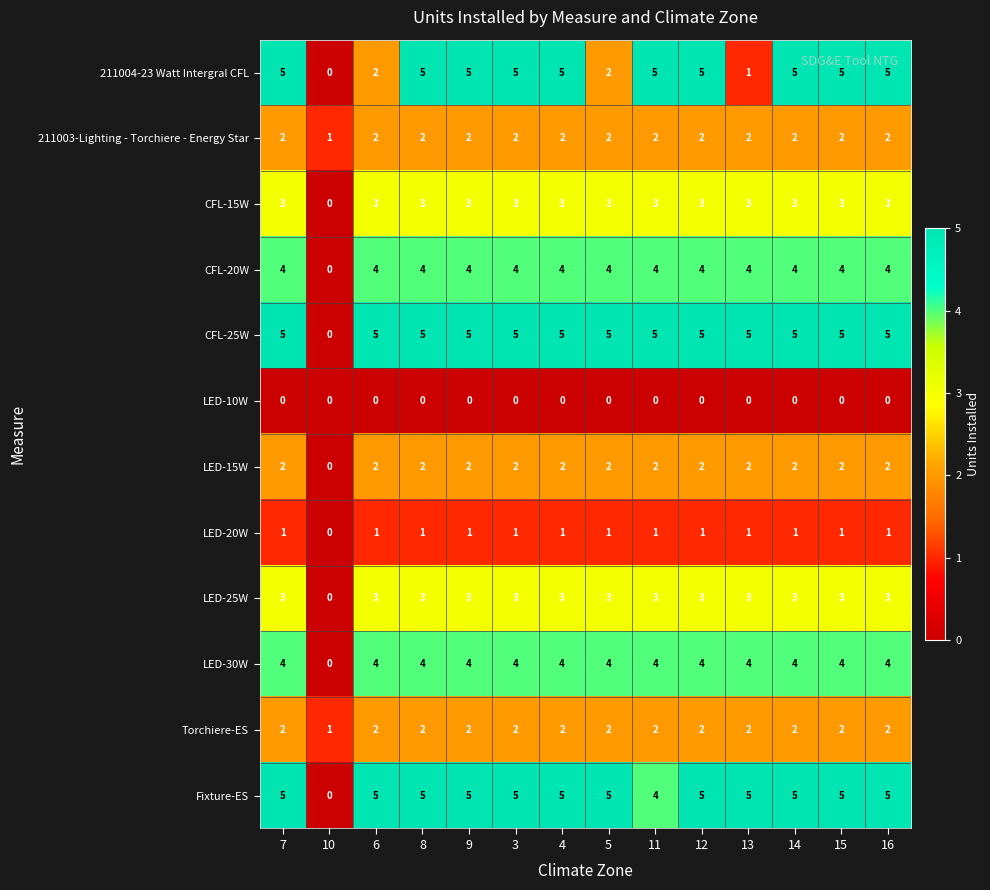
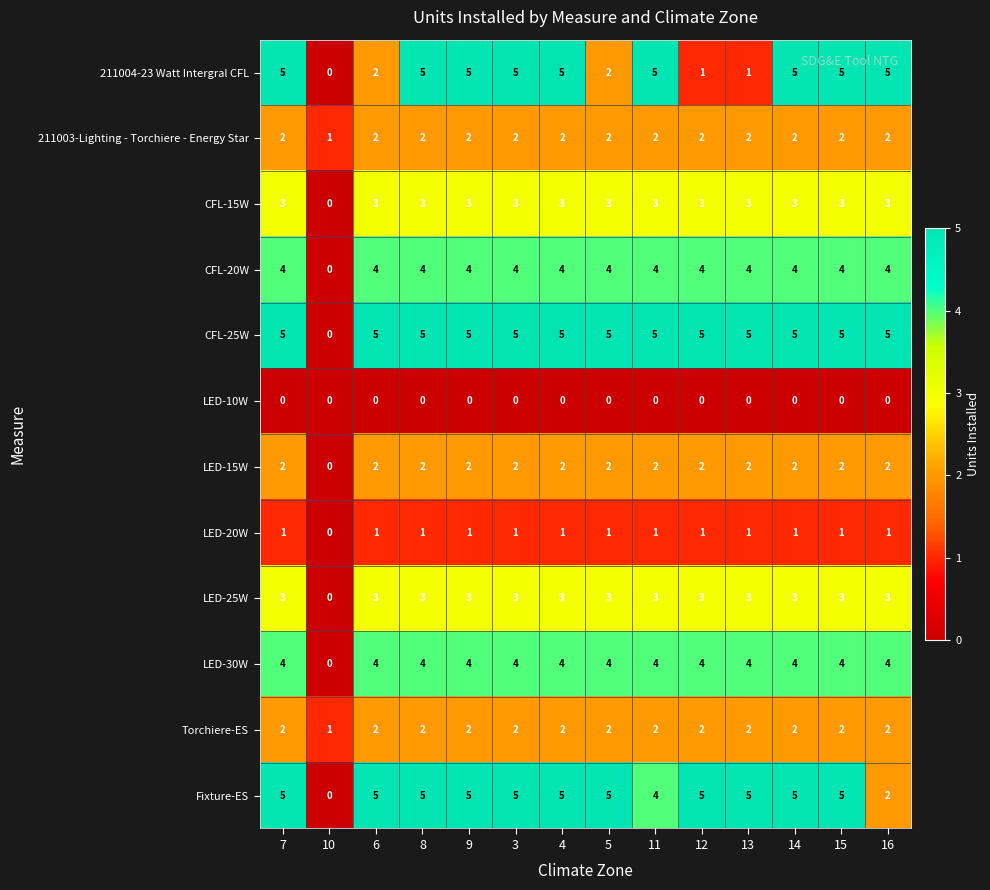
  {
    "211004-23 Watt Intergral CFL": {
      "7": 5,
      "10": 0,
      "6": 2,
      "8": 5,
      "9": 5,
      "3": 5,
      "4": 5,
      "5": 2,
      "11": 5,
-     "12": 5,
+     "12": 1,
      "13": 1,
      "14": 5,
      "16": 5
    },
    "211003-Lighting - Torchiere - Energy Star": {
      "7": 2,
      "10": 1,
      "6": 2,
      "8": 2,
      "9": 2,
      "3": 2,
      "4": 2,
      "5": 2,
      "11": 2,
      "12": 2,
      "13": 2,
      "14": 2,
      "15": 2,
      "16": 2
    },
    "CFL-15W": {
      "7": 3,
      "10": 0,
      "6": 3,
      "8": 3,
      "9": 3,
      "3": 3,
      "4": 3,
      "5": 3,
      "11": 3,
      "12": 3,
      "13": 3,
      "14": 3,
      "15": 3,
      "16": 3
    },
    "CFL-20W": {
      "7": 4,
      "10": 0,
      "6": 4,
      "8": 4,
      "9": 4,
      "3": 4,
      "4": 4,
      "5": 4,
      "11": 4,
      "12": 4,
      "13": 4,
      "14": 4,
      "15": 4,
      "16": 4
    },
    "CFL-25W": {
      "7": 5,
      "10": 0,
      "6": 5,
      "8": 5,
      "9": 5,
      "3": 5,
      "4": 5,
      "5": 5,
      "11": 5,
      "12": 5,
      "13": 5,
      "14": 5,
      "15": 5,
      "16": 5
    },
    "LED-10W": {
      "7": 0,
      "10": 0,
      "6": 0,
      "8": 0,
      "9": 0,
      "3": 0,
      "4": 0,
      "5": 0,
      "11": 0,
      "12": 0,
      "13": 0,
      "14": 0,
      "15": 0,
      "16": 0
    },
    "LED-15W": {
      "7": 2,
      "10": 0,
      "6": 2,
      "8": 2,
      "9": 2,
      "3": 2,
      "4": 2,
      "5": 2,
      "11": 2,
      "12": 2,
      "13": 2,
      "14": 2,
      "15": 2,
      "16": 2
    },
    "LED-20W": {
      "7": 1,
      "10": 0,
      "6": 1,
      "8": 1,
      "9": 1,
      "3": 1,
      "4": 1,
      "5": 1,
      "11": 1,
      "12": 1,
      "13": 1,
      "14": 1,
      "15": 1,
      "16": 1
    },
    "LED-25W": {
      "7": 3,
      "10": 0,
      "6": 3,
      "8": 3,
      "9": 3,
      "3": 3,
      "4": 3,
      "5": 3,
      "11": 3,
      "12": 3,
      "13": 3,
      "14": 3,
      "15": 3,
      "16": 3
    },
    "LED-30W": {
      "7": 4,
      "10": 0,
      "6": 4,
      "8": 4,
      "9": 4,
      "3": 4,
      "4": 4,
      "5": 4,
      "11": 4,
      "12": 4,
      "13": 4,
      "14": 4,
      "15": 4,
      "16": 4
    },
    "Torchiere-ES": {
      "7": 2,
      "10": 1,
      "6": 2,
      "8": 2,
      "9": 2,
      "3": 2,
      "4": 2,
      "5": 2,
      "11": 2,
      "12": 2,
      "13": 2,
      "14": 2,
      "15": 2,
      "16": 2
    },
    "Fixture-ES": {
      "7": 5,
      "10": 0,
      "6": 5,
      "8": 5,
      "9": 5,
      "3": 5,
      "4": 5,
      "5": 5,
      "11": 4,
      "12": 5,
      "13": 5,
      "14": 5,
      "15": 5,
-     "16": 5
+     "16": 2
    }
  }
